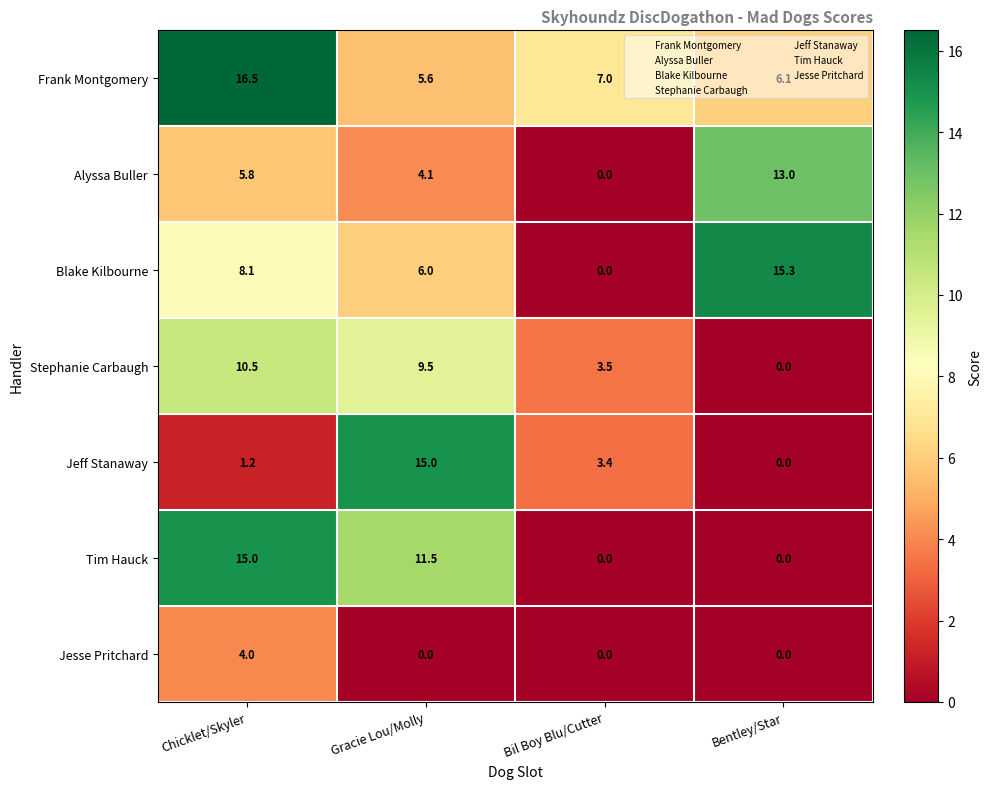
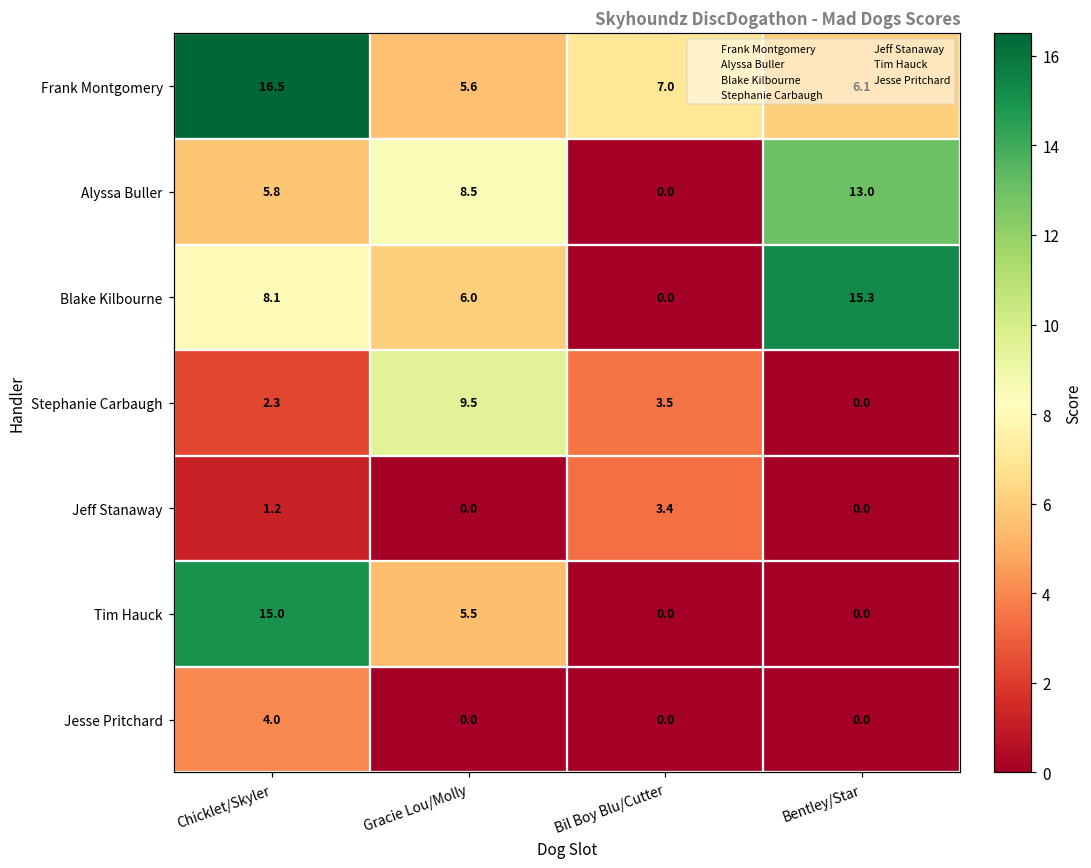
  {
    "Frank Montgomery": {
      "Chicklet/Skyler": 16.5,
      "Gracie Lou/Molly": 5.6,
      "Bil Boy Blu/Cutter": 7.0
    },
    "Alyssa Buller": {
      "Chicklet/Skyler": 5.8,
-     "Gracie Lou/Molly": 4.1,
+     "Gracie Lou/Molly": 8.5,
      "Bil Boy Blu/Cutter": 0.0,
      "Bentley/Star": 13.0
    },
    "Blake Kilbourne": {
      "Chicklet/Skyler": 8.1,
      "Gracie Lou/Molly": 6.0,
      "Bil Boy Blu/Cutter": 0.0,
      "Bentley/Star": 15.3
    },
    "Stephanie Carbaugh": {
-     "Chicklet/Skyler": 10.5,
+     "Chicklet/Skyler": 2.3,
      "Gracie Lou/Molly": 9.5,
      "Bil Boy Blu/Cutter": 3.5,
      "Bentley/Star": 0.0
    },
    "Jeff Stanaway": {
      "Chicklet/Skyler": 1.2,
-     "Gracie Lou/Molly": 15.0,
+     "Gracie Lou/Molly": 0.0,
      "Bil Boy Blu/Cutter": 3.4,
      "Bentley/Star": 0.0
    },
    "Tim Hauck": {
      "Chicklet/Skyler": 15.0,
-     "Gracie Lou/Molly": 11.5,
+     "Gracie Lou/Molly": 5.5,
      "Bil Boy Blu/Cutter": 0.0,
      "Bentley/Star": 0.0
    },
    "Jesse Pritchard": {
      "Chicklet/Skyler": 4.0,
      "Gracie Lou/Molly": 0.0,
      "Bil Boy Blu/Cutter": 0.0,
      "Bentley/Star": 0.0
    }
  }
